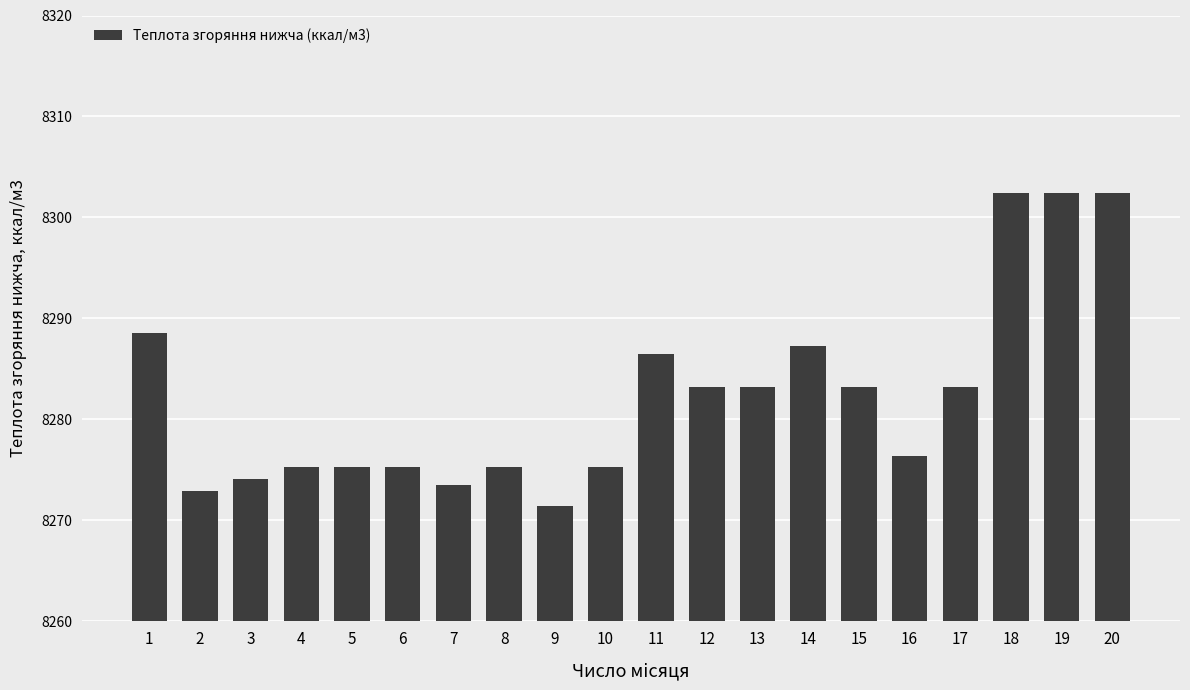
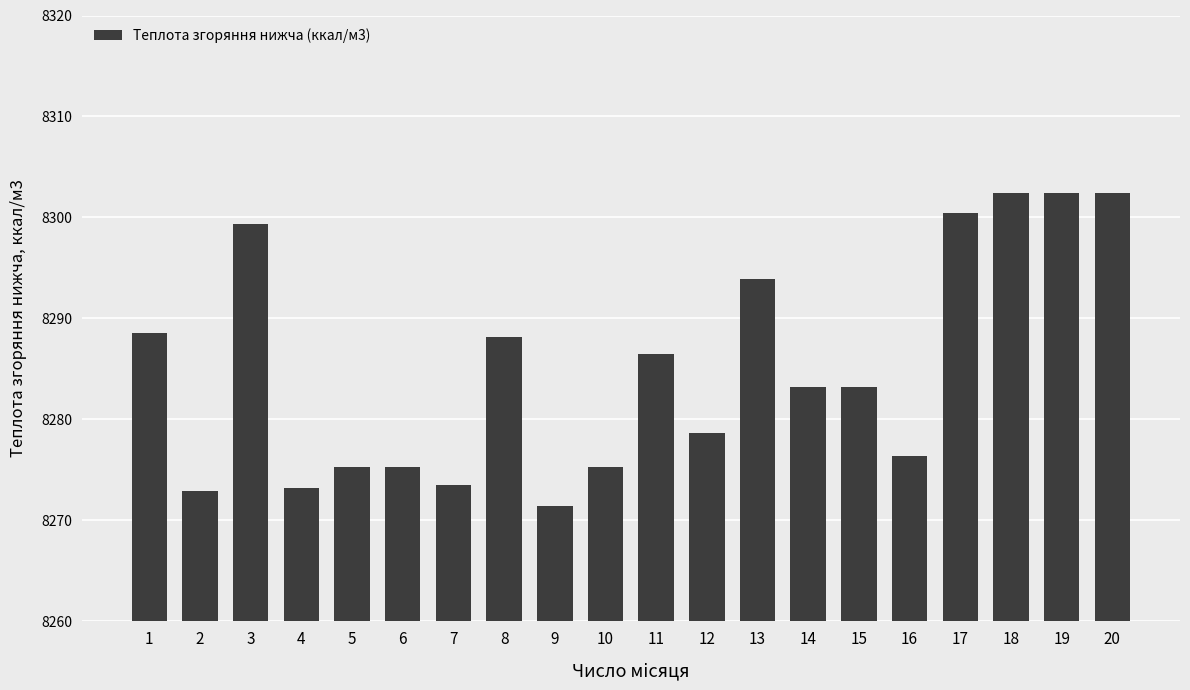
  {
    "1": 8288.6,
    "2": 8272.9,
-   "3": 8274.1,
-   "4": 8275.3,
+   "3": 8299.3,
+   "4": 8273.2,
    "5": 8275.3,
    "6": 8275.3,
    "7": 8273.5,
-   "8": 8275.3,
+   "8": 8288.2,
    "9": 8271.4,
    "10": 8275.3,
    "11": 8286.5,
-   "12": 8283.2,
-   "13": 8283.2,
-   "14": 8287.3,
+   "12": 8278.6,
+   "13": 8293.9,
+   "14": 8283.2,
    "15": 8283.2,
    "16": 8276.4,
-   "17": 8283.2,
+   "17": 8300.4,
    "18": 8302.4,
    "19": 8302.4,
    "20": 8302.4
  }
